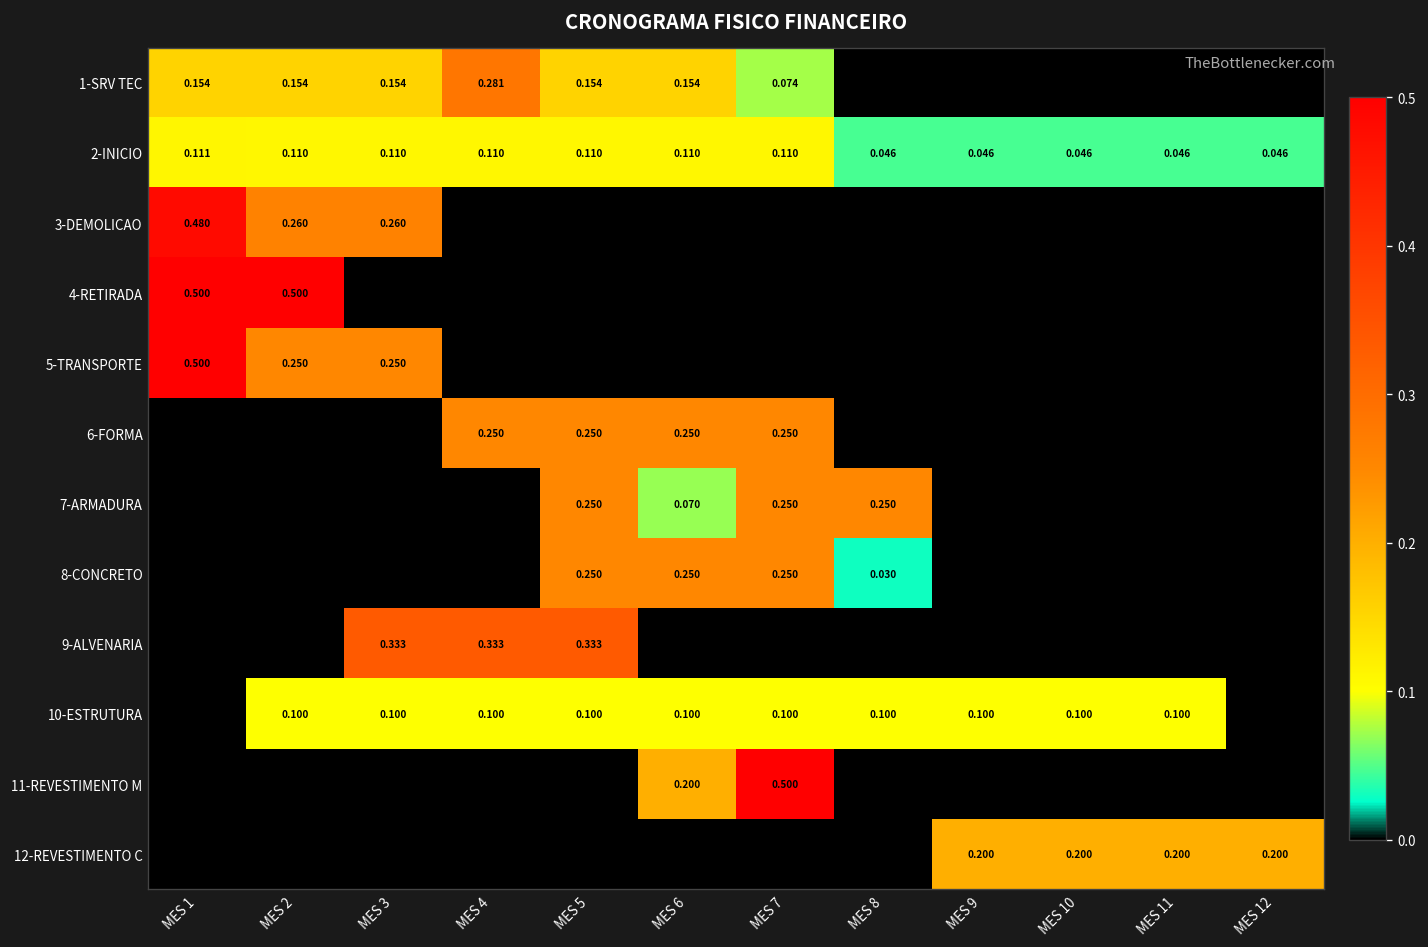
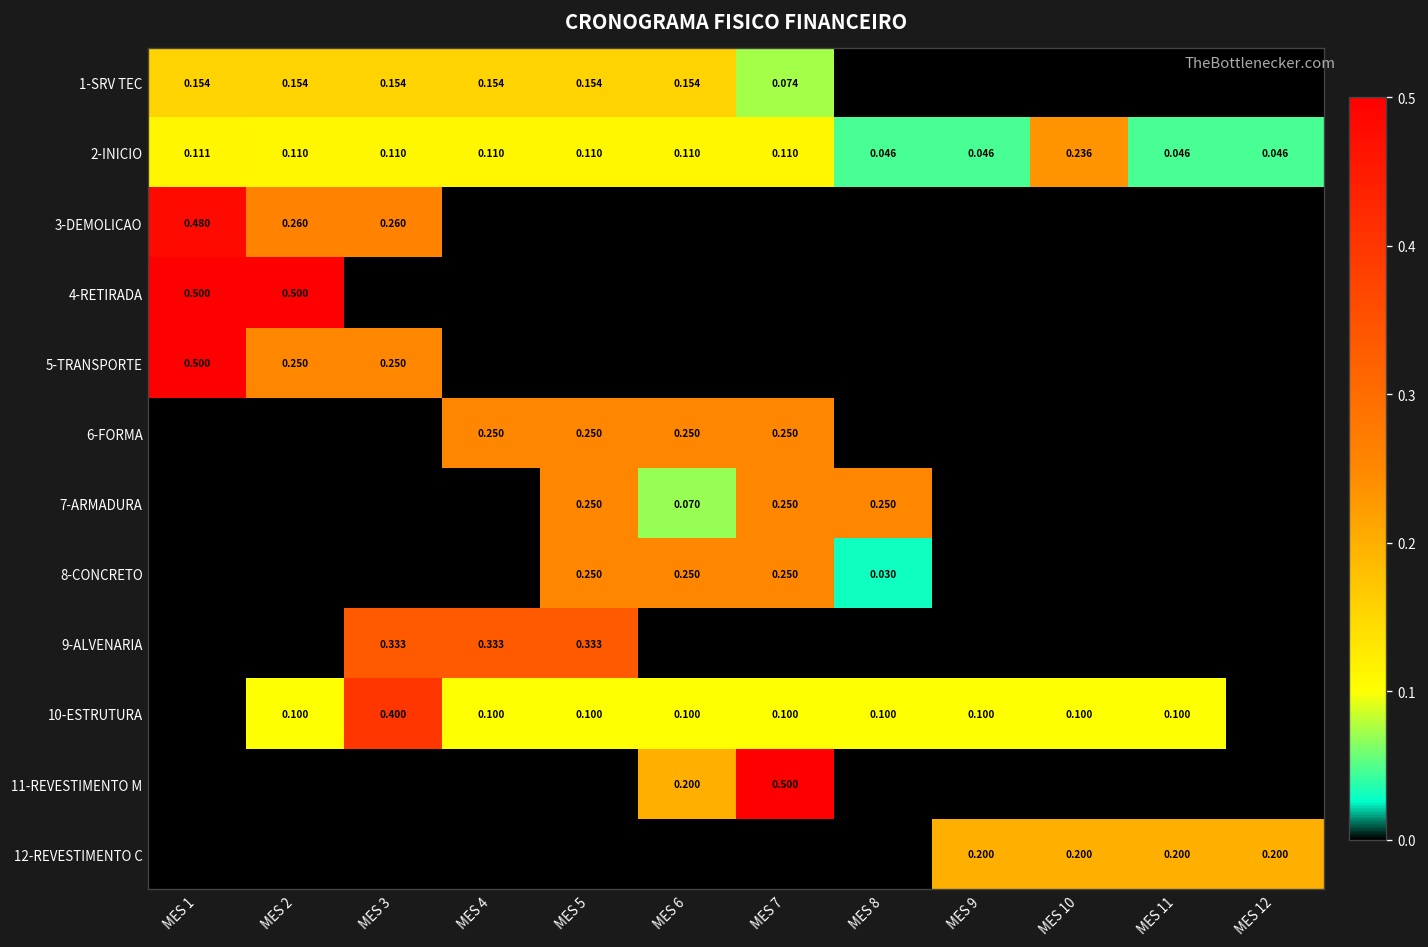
  {
    "1-SRV TEC": {
      "MES 1": 0.154,
      "MES 2": 0.154,
      "MES 3": 0.154,
-     "MES 4": 0.281,
+     "MES 4": 0.154,
      "MES 5": 0.154,
      "MES 6": 0.154,
      "MES 7": 0.074
    },
    "2-INICIO": {
      "MES 1": 0.111,
      "MES 2": 0.110,
      "MES 3": 0.110,
      "MES 4": 0.110,
      "MES 5": 0.110,
      "MES 6": 0.110,
      "MES 7": 0.110,
      "MES 8": 0.046,
      "MES 9": 0.046,
-     "MES 10": 0.046,
+     "MES 10": 0.236,
      "MES 11": 0.046,
      "MES 12": 0.046
    },
    "3-DEMOLICAO": {
      "MES 1": 0.480,
      "MES 2": 0.260,
      "MES 3": 0.260
    },
    "4-RETIRADA": {
      "MES 1": 0.500,
      "MES 2": 0.500
    },
    "5-TRANSPORTE": {
      "MES 1": 0.500,
      "MES 2": 0.250,
      "MES 3": 0.250
    },
    "6-FORMA": {
      "MES 4": 0.250,
      "MES 5": 0.250,
      "MES 6": 0.250,
      "MES 7": 0.250
    },
    "7-ARMADURA": {
      "MES 5": 0.250,
      "MES 6": 0.070,
      "MES 7": 0.250,
      "MES 8": 0.250
    },
    "8-CONCRETO": {
      "MES 5": 0.250,
      "MES 6": 0.250,
      "MES 7": 0.250,
      "MES 8": 0.030
    },
    "9-ALVENARIA": {
      "MES 3": 0.333,
      "MES 4": 0.333,
      "MES 5": 0.333
    },
    "10-ESTRUTURA": {
      "MES 2": 0.100,
-     "MES 3": 0.100,
+     "MES 3": 0.400,
      "MES 4": 0.100,
      "MES 5": 0.100,
      "MES 6": 0.100,
      "MES 7": 0.100,
      "MES 8": 0.100,
      "MES 9": 0.100,
      "MES 10": 0.100,
      "MES 11": 0.100
    },
    "11-REVESTIMENTO M": {
      "MES 6": 0.200,
      "MES 7": 0.500
    },
    "12-REVESTIMENTO C": {
      "MES 9": 0.200,
      "MES 10": 0.200,
      "MES 11": 0.200,
      "MES 12": 0.200
    }
  }
